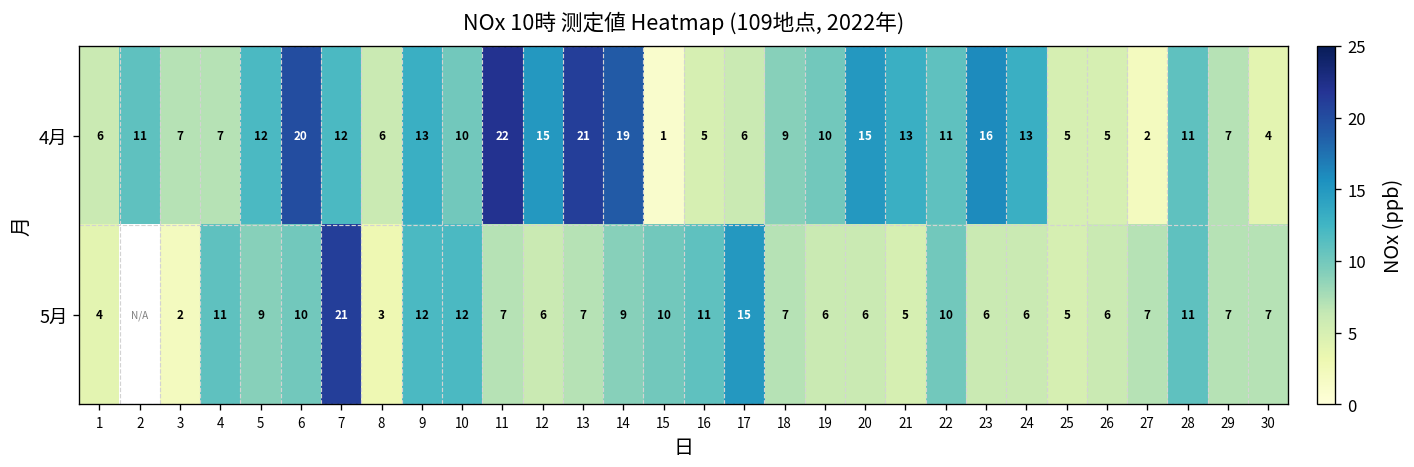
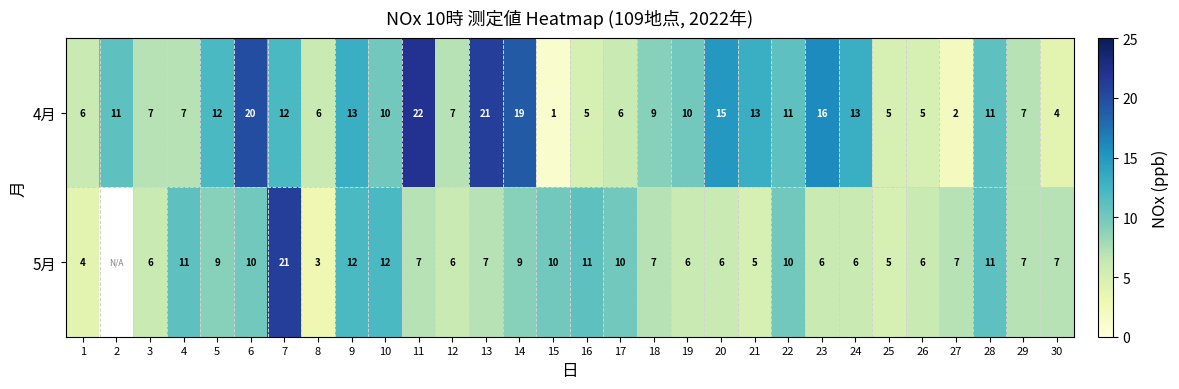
  {
    "4月": {
      "1": 6,
      "2": 11,
      "3": 7,
      "4": 7,
      "5": 12,
      "6": 20,
      "7": 12,
      "8": 6,
      "9": 13,
      "10": 10,
      "11": 22,
-     "12": 15,
+     "12": 7,
      "13": 21,
      "14": 19,
      "15": 1,
      "16": 5,
      "17": 6,
      "18": 9,
      "19": 10,
      "20": 15,
      "21": 13,
      "22": 11,
      "23": 16,
      "24": 13,
      "25": 5,
      "26": 5,
      "27": 2,
      "28": 11,
      "29": 7,
      "30": 4
    },
    "5月": {
      "1": 4,
-     "3": 2,
+     "3": 6,
      "4": 11,
      "5": 9,
      "6": 10,
      "7": 21,
      "8": 3,
      "9": 12,
      "10": 12,
      "11": 7,
      "12": 6,
      "13": 7,
      "14": 9,
      "15": 10,
      "16": 11,
-     "17": 15,
+     "17": 10,
      "18": 7,
      "19": 6,
      "20": 6,
      "21": 5,
      "22": 10,
      "23": 6,
      "24": 6,
      "25": 5,
      "26": 6,
      "27": 7,
      "28": 11,
      "29": 7,
      "30": 7
    }
  }
